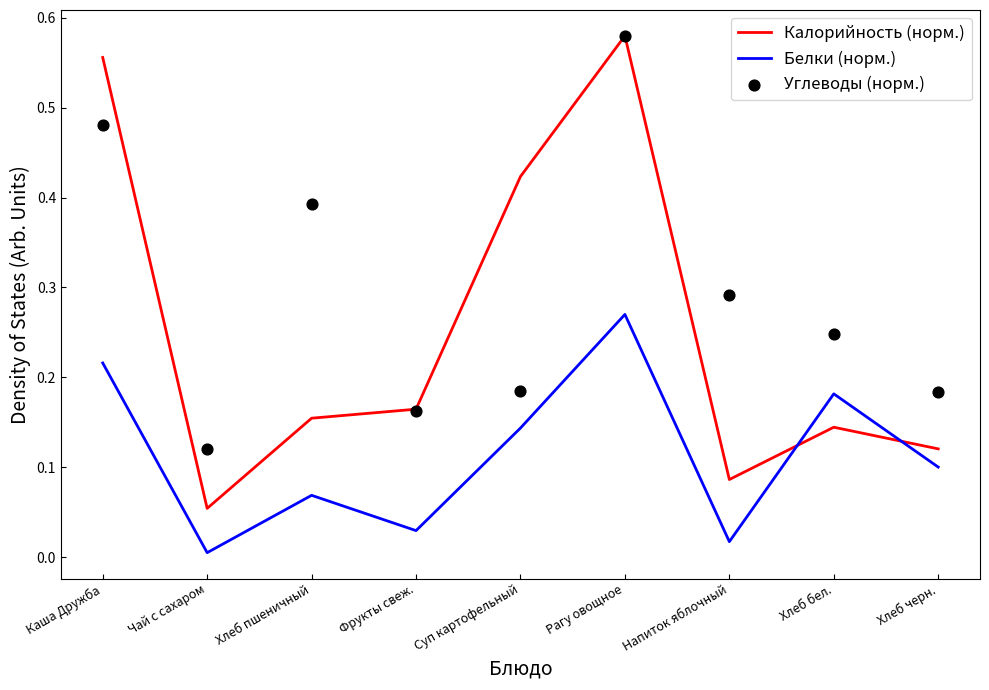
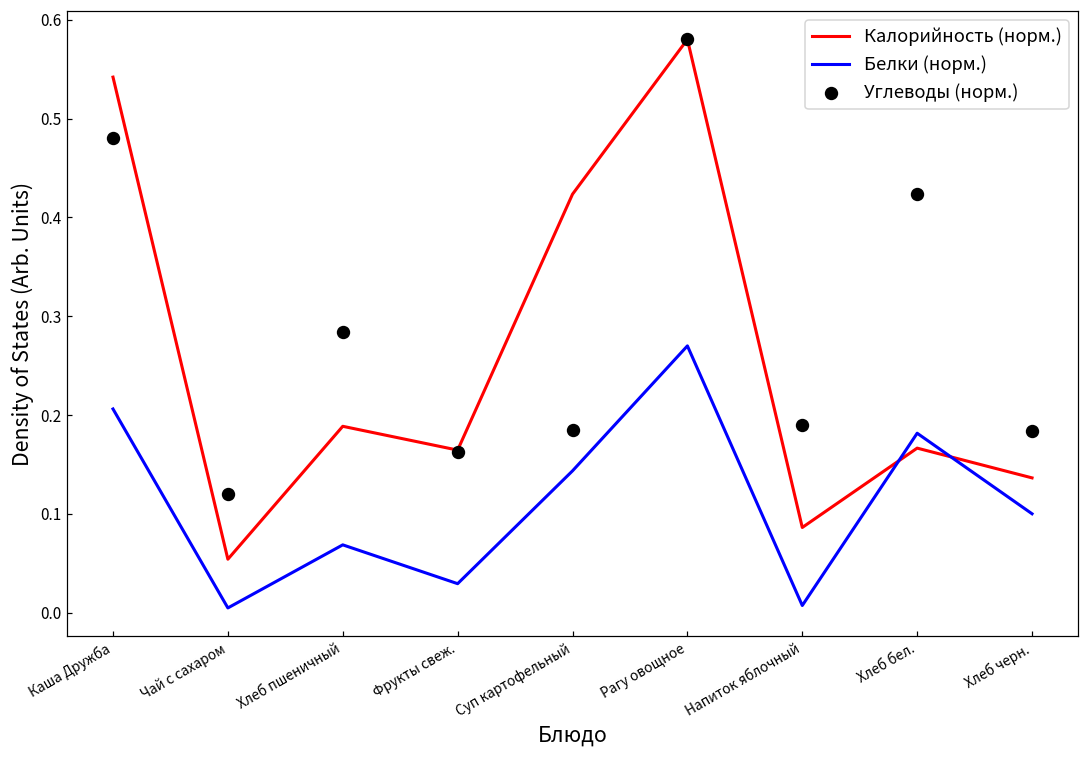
  {
    "Калорийность (норм.)": {
-     "Каша Дружба": 0.56,
+     "Каша Дружба": 0.54,
      "Чай с сахаром": 0.05,
-     "Хлеб пшеничный": 0.15,
+     "Хлеб пшеничный": 0.19,
      "Суп картофельный": 0.42,
      "Напиток яблочный": 0.09,
-     "Хлеб бел.": 0.14,
-     "Хлеб черн.": 0.12
+     "Хлеб бел.": 0.17,
+     "Хлеб черн.": 0.14
    },
    "Углеводы (норм.)": {
-     "Хлеб пшеничный": 0.39,
-     "Напиток яблочный": 0.29,
-     "Хлеб бел.": 0.25
+     "Хлеб пшеничный": 0.28,
+     "Напиток яблочный": 0.19,
+     "Хлеб бел.": 0.42
    },
    "Белки (норм.)": {
-     "Каша Дружба": 0.22,
+     "Каша Дружба": 0.21,
      "Чай с сахаром": 0.00,
      "Хлеб пшеничный": 0.07,
      "Фрукты свеж.": 0.03,
      "Суп картофельный": 0.14,
      "Рагу овощное": 0.27,
-     "Напиток яблочный": 0.02,
+     "Напиток яблочный": 0.01,
      "Хлеб бел.": 0.18,
      "Хлеб черн.": 0.10
    }
  }
